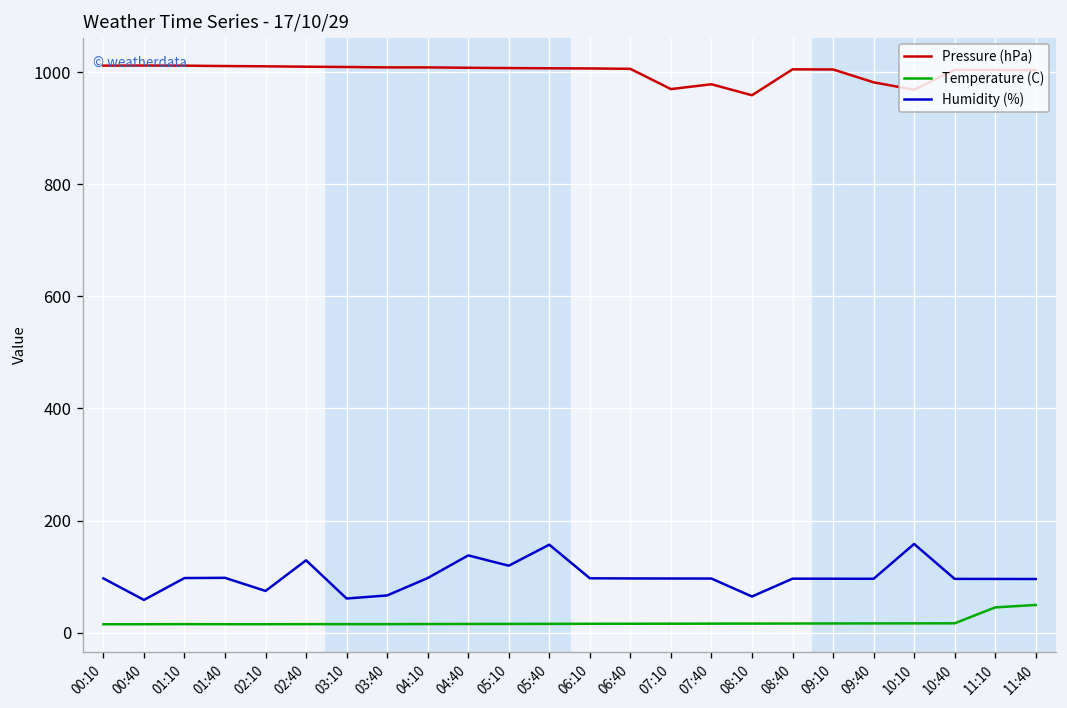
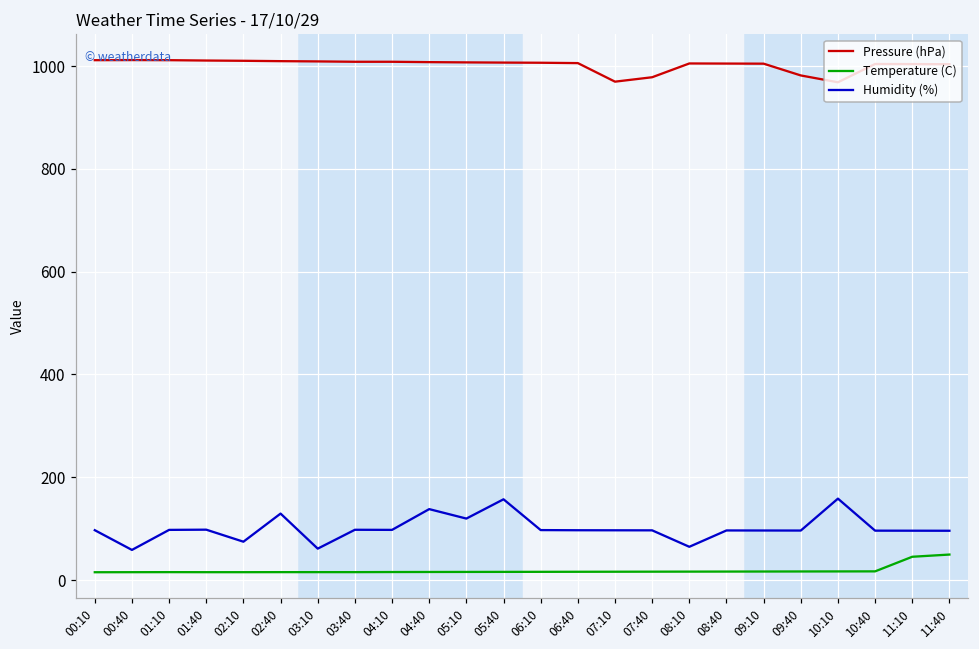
  {
    "Pressure (hPa)": {
      "00:10": 1010,
      "00:40": 1010,
      "01:10": 1010,
      "01:40": 1010,
      "02:10": 1010,
      "02:40": 1010,
      "03:10": 1010,
      "03:40": 1010,
      "04:10": 1010,
      "04:40": 1010,
      "05:10": 1010,
      "05:40": 1010,
      "06:10": 1010,
      "06:40": 1010,
      "07:10": 970,
      "07:40": 980,
-     "08:10": 960,
+     "08:10": 1010,
      "08:40": 1000,
      "09:10": 1000,
      "09:40": 980
    },
    "Temperature (C)": {
      "00:10": 20,
      "00:40": 20,
      "01:10": 20,
      "01:40": 20,
      "02:10": 20,
      "02:40": 20,
      "03:10": 20,
      "03:40": 20,
      "04:10": 20,
      "04:40": 20,
      "05:10": 20,
      "05:40": 20,
      "06:10": 20,
      "06:40": 20,
      "07:10": 20,
      "07:40": 20,
      "08:10": 20,
      "08:40": 20,
      "09:10": 20,
      "09:40": 20,
      "10:10": 20,
      "10:40": 20,
      "11:10": 50,
      "11:40": 50
    },
    "Humidity (%)": {
      "00:10": 100,
      "00:40": 60,
      "01:10": 100,
      "01:40": 100,
      "02:10": 70,
      "02:40": 130,
      "03:10": 60,
-     "03:40": 70,
+     "03:40": 100,
      "04:10": 100,
      "04:40": 140,
      "05:10": 120,
      "05:40": 160,
      "06:10": 100,
      "06:40": 100,
      "07:10": 100,
      "07:40": 100,
      "08:10": 60,
      "08:40": 100,
      "09:10": 100,
      "09:40": 100,
      "10:10": 160,
      "10:40": 100,
      "11:10": 100,
      "11:40": 100
    }
  }
